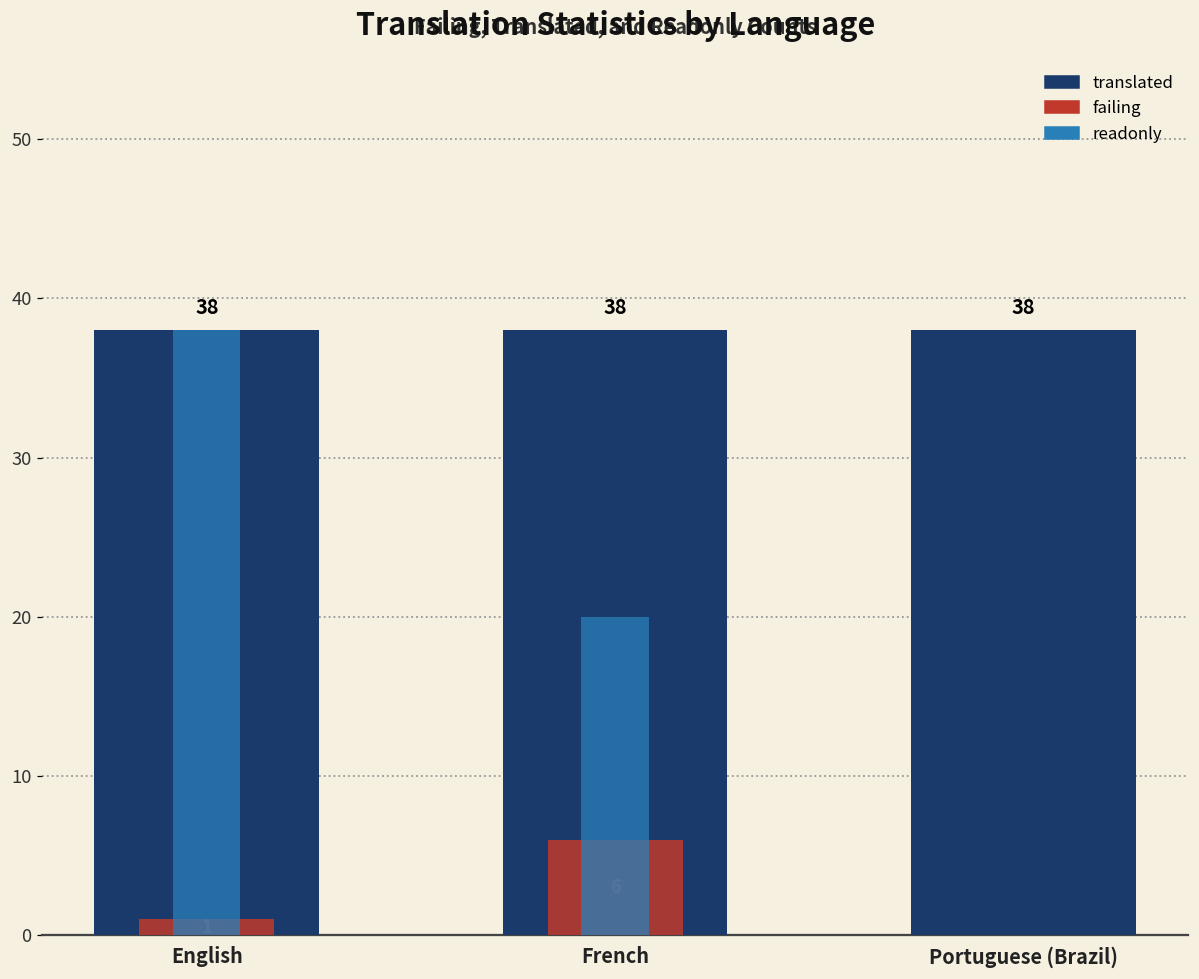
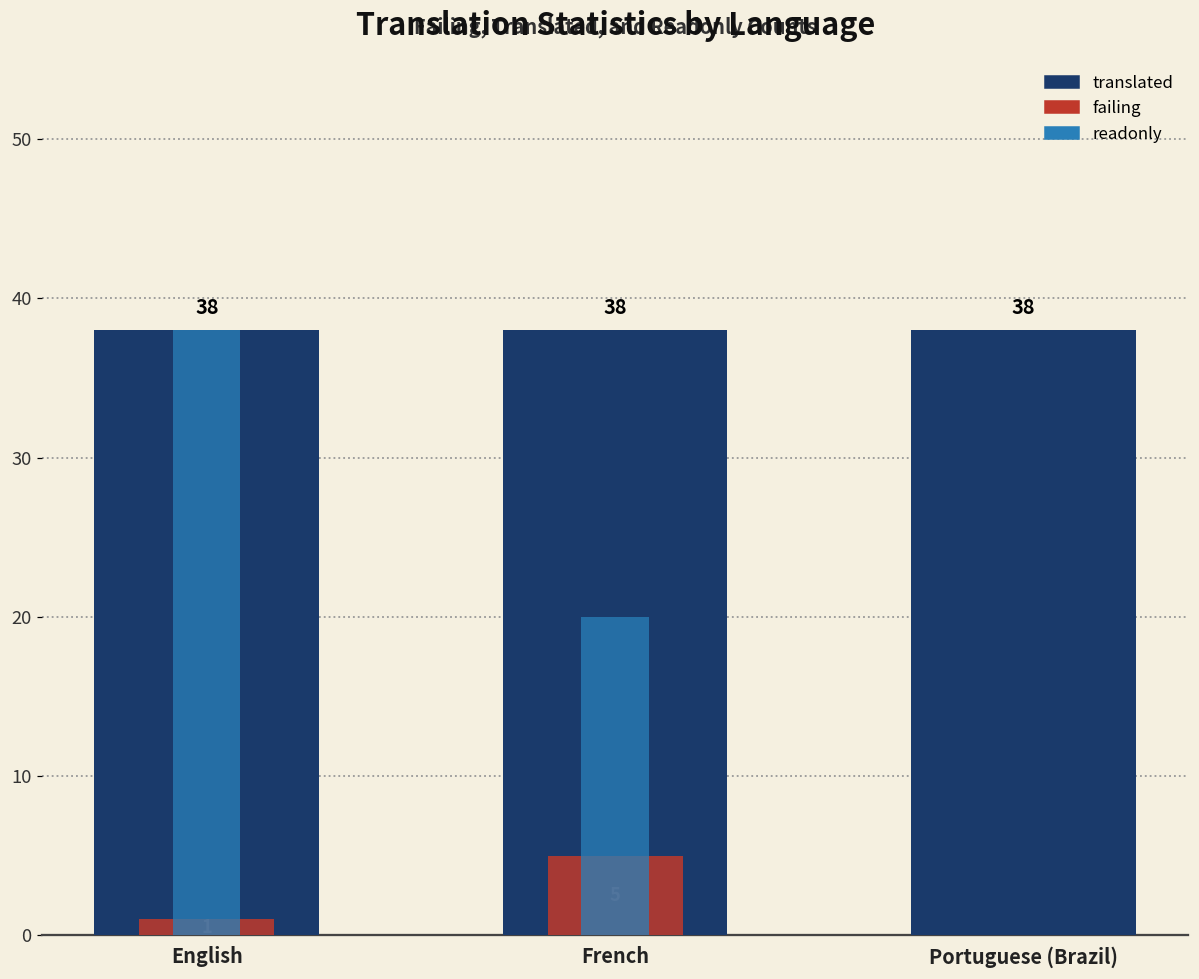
  {
    "translated": {
      "English": 38,
      "French": 38,
      "Portuguese (Brazil)": 38
    },
    "failing": {
-     "French": 6,
+     "French": 5,
      "Portuguese (Brazil)": 0
    },
    "readonly": {
      "English": 38
    }
  }
